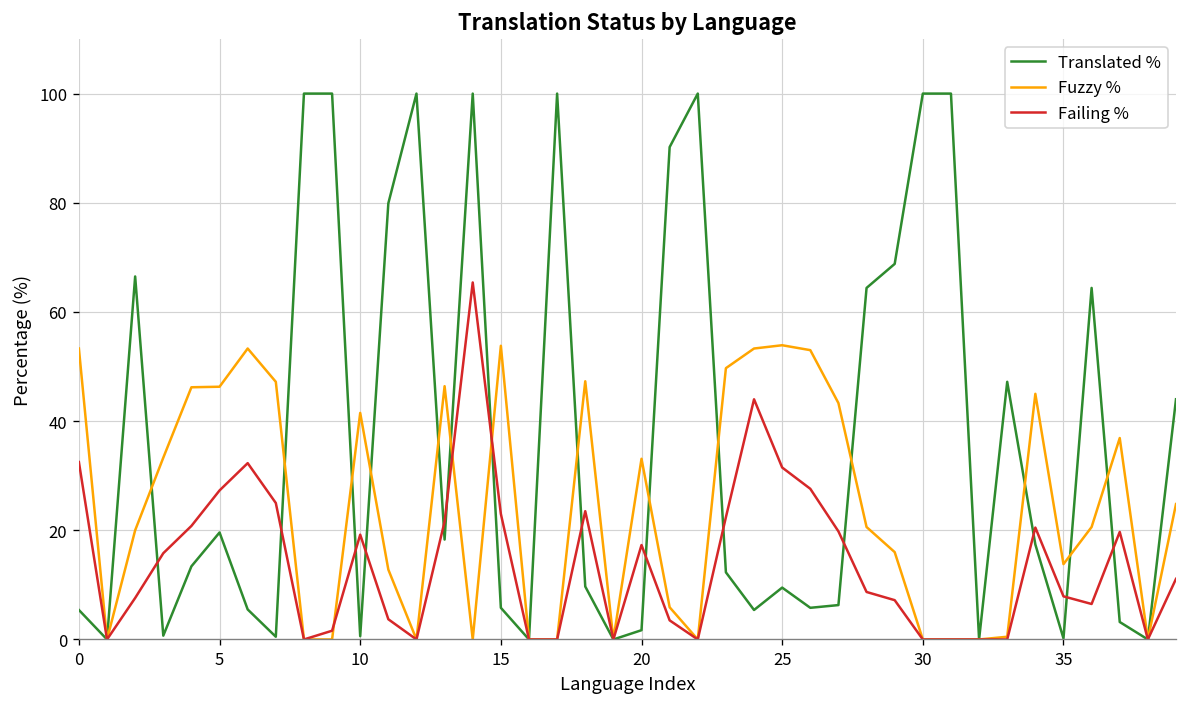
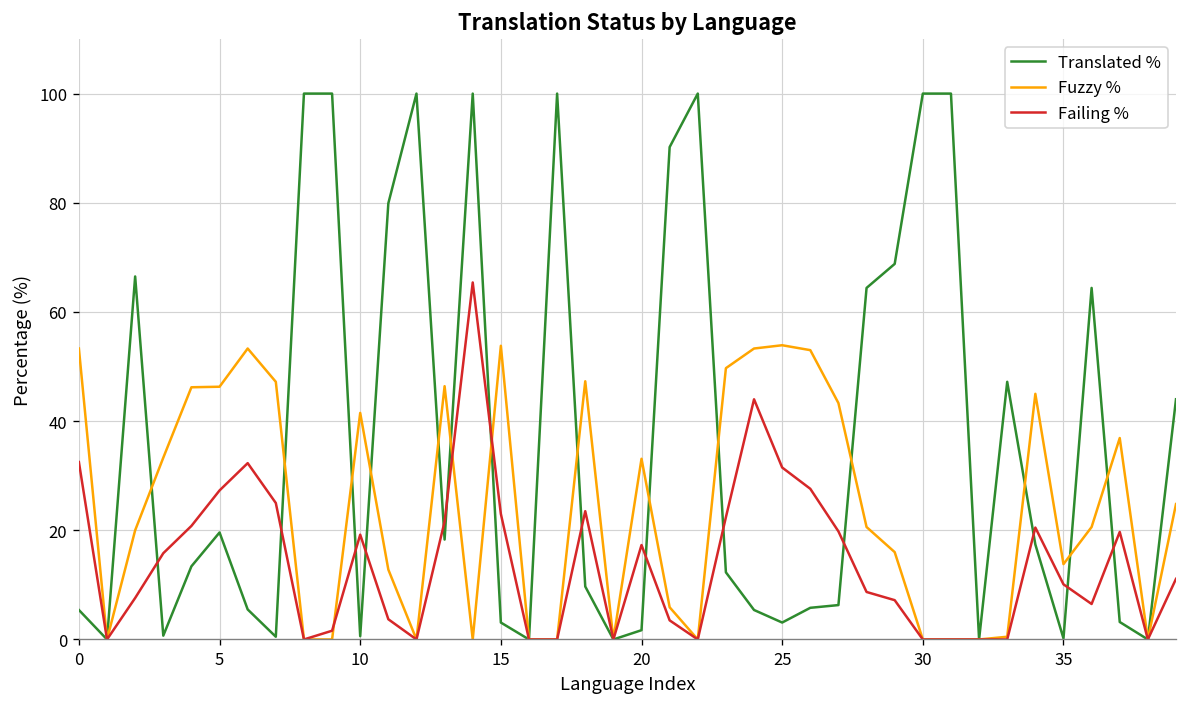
  {
    "Translated %": {
      "0": 5,
      "5": 20,
      "10": 1,
-     "15": 6,
+     "15": 3,
      "20": 2,
-     "25": 10,
+     "25": 3,
      "30": 100,
      "35": 0
    },
    "Fuzzy %": {
      "0": 53,
      "5": 46,
      "10": 42,
      "15": 54,
      "20": 33,
      "25": 54,
      "35": 14
    },
    "Failing %": {
      "0": 33,
      "5": 27,
      "10": 19,
      "15": 23,
      "20": 17,
      "25": 32,
-     "35": 8
+     "35": 10
    }
  }
